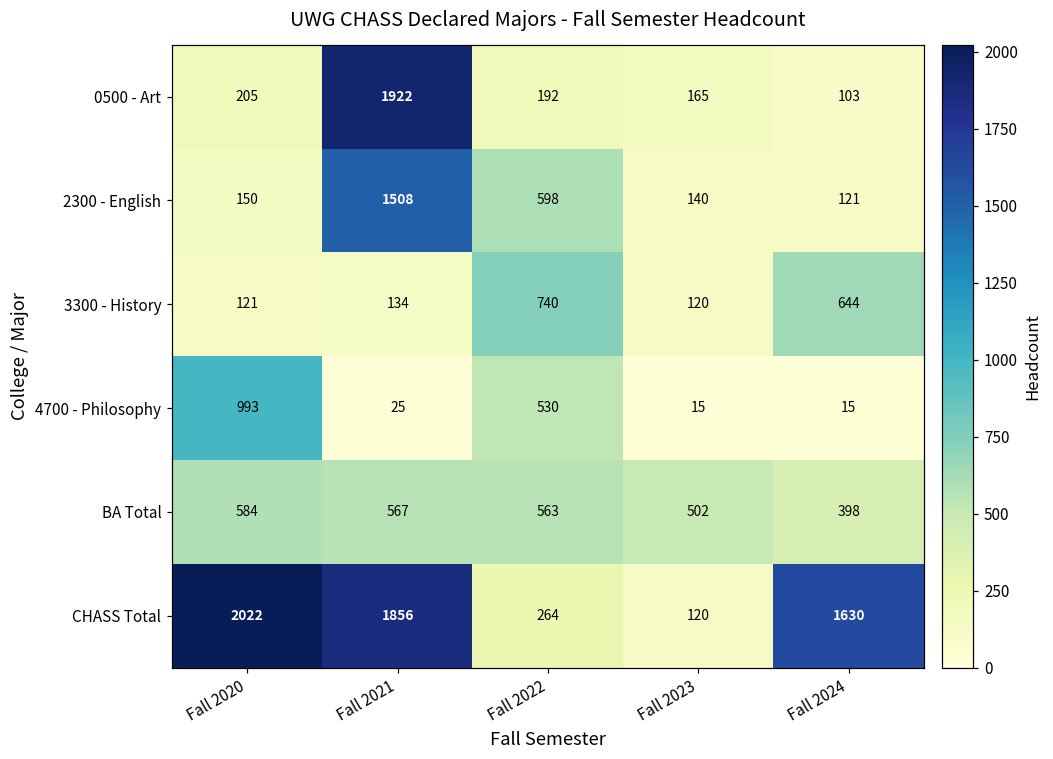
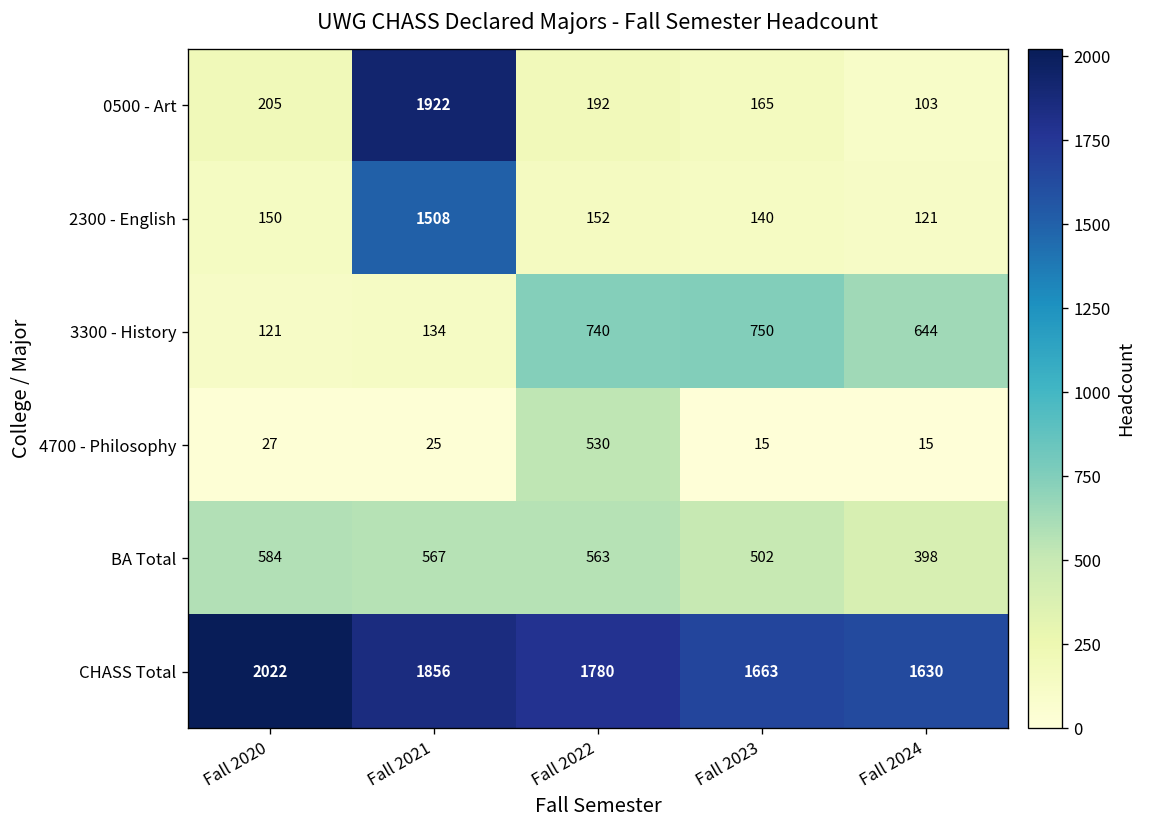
  {
    "0500 - Art": {
      "Fall 2020": 205,
      "Fall 2021": 1922,
      "Fall 2022": 192,
      "Fall 2023": 165,
      "Fall 2024": 103
    },
    "2300 - English": {
      "Fall 2020": 150,
      "Fall 2021": 1508,
-     "Fall 2022": 598,
+     "Fall 2022": 152,
      "Fall 2023": 140,
      "Fall 2024": 121
    },
    "3300 - History": {
      "Fall 2020": 121,
      "Fall 2021": 134,
      "Fall 2022": 740,
-     "Fall 2023": 120,
+     "Fall 2023": 750,
      "Fall 2024": 644
    },
    "4700 - Philosophy": {
-     "Fall 2020": 993,
+     "Fall 2020": 27,
      "Fall 2021": 25,
      "Fall 2022": 530,
      "Fall 2023": 15,
      "Fall 2024": 15
    },
    "BA Total": {
      "Fall 2020": 584,
      "Fall 2021": 567,
      "Fall 2022": 563,
      "Fall 2023": 502,
      "Fall 2024": 398
    },
    "CHASS Total": {
      "Fall 2020": 2022,
      "Fall 2021": 1856,
-     "Fall 2022": 264,
-     "Fall 2023": 120,
+     "Fall 2022": 1780,
+     "Fall 2023": 1663,
      "Fall 2024": 1630
    }
  }
